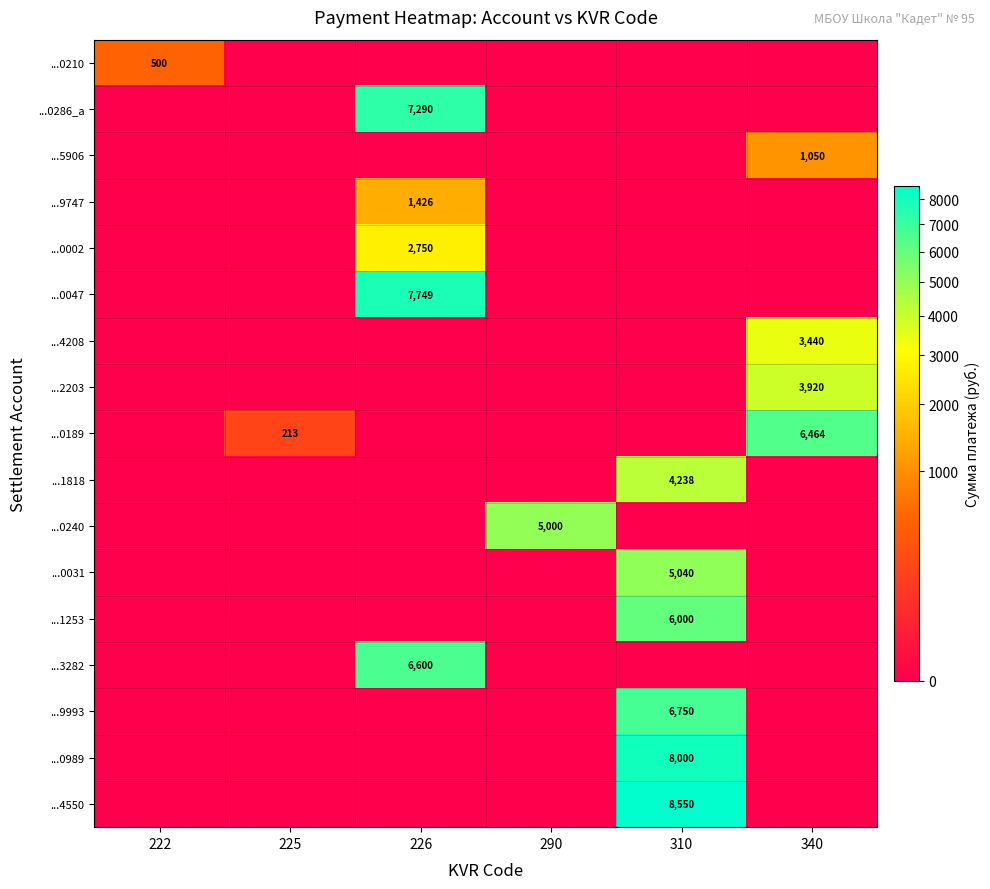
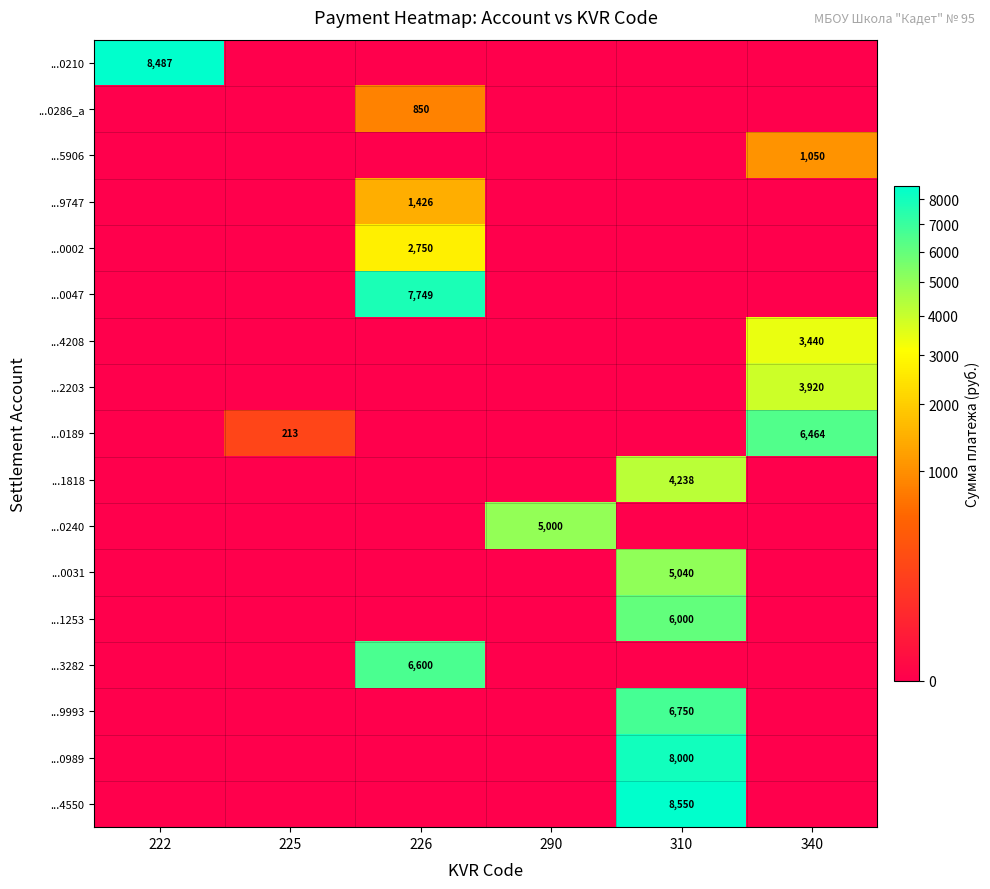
  {
    "...0210": {
-     "222": "500"
+     "222": "8,487"
    },
    "...0286_a": {
-     "226": "7,290"
+     "226": "850"
    },
    "...5906": {
      "340": "1,050"
    },
    "...9747": {
      "226": "1,426"
    },
    "...0002": {
      "226": "2,750"
    },
    "...0047": {
      "226": "7,749"
    },
    "...4208": {
      "340": "3,440"
    },
    "...2203": {
      "340": "3,920"
    },
    "...0189": {
      "225": "213",
      "340": "6,464"
    },
    "...1818": {
      "310": "4,238"
    },
    "...0240": {
      "290": "5,000"
    },
    "...0031": {
      "310": "5,040"
    },
    "...1253": {
      "310": "6,000"
    },
    "...3282": {
      "226": "6,600"
    },
    "...9993": {
      "310": "6,750"
    },
    "...0989": {
      "310": "8,000"
    },
    "...4550": {
      "310": "8,550"
    }
  }
